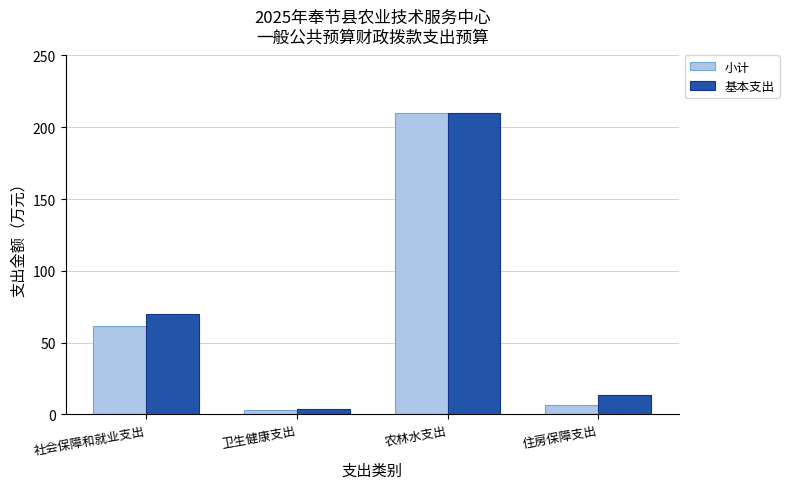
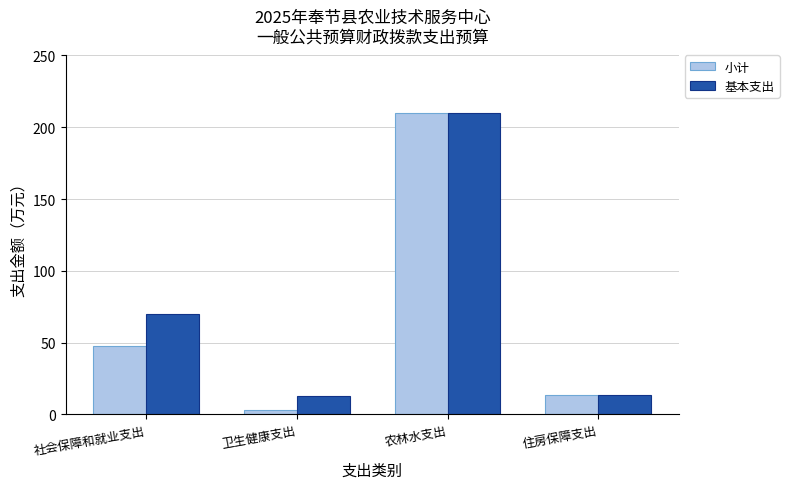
  {
    "小计": {
-     "社会保障和就业支出": 62,
+     "社会保障和就业支出": 47,
      "卫生健康支出": 3,
      "农林水支出": 210,
-     "住房保障支出": 7
+     "住房保障支出": 13
    },
    "基本支出": {
      "社会保障和就业支出": 70,
-     "卫生健康支出": 4,
+     "卫生健康支出": 13,
      "农林水支出": 210,
      "住房保障支出": 13
    }
  }
